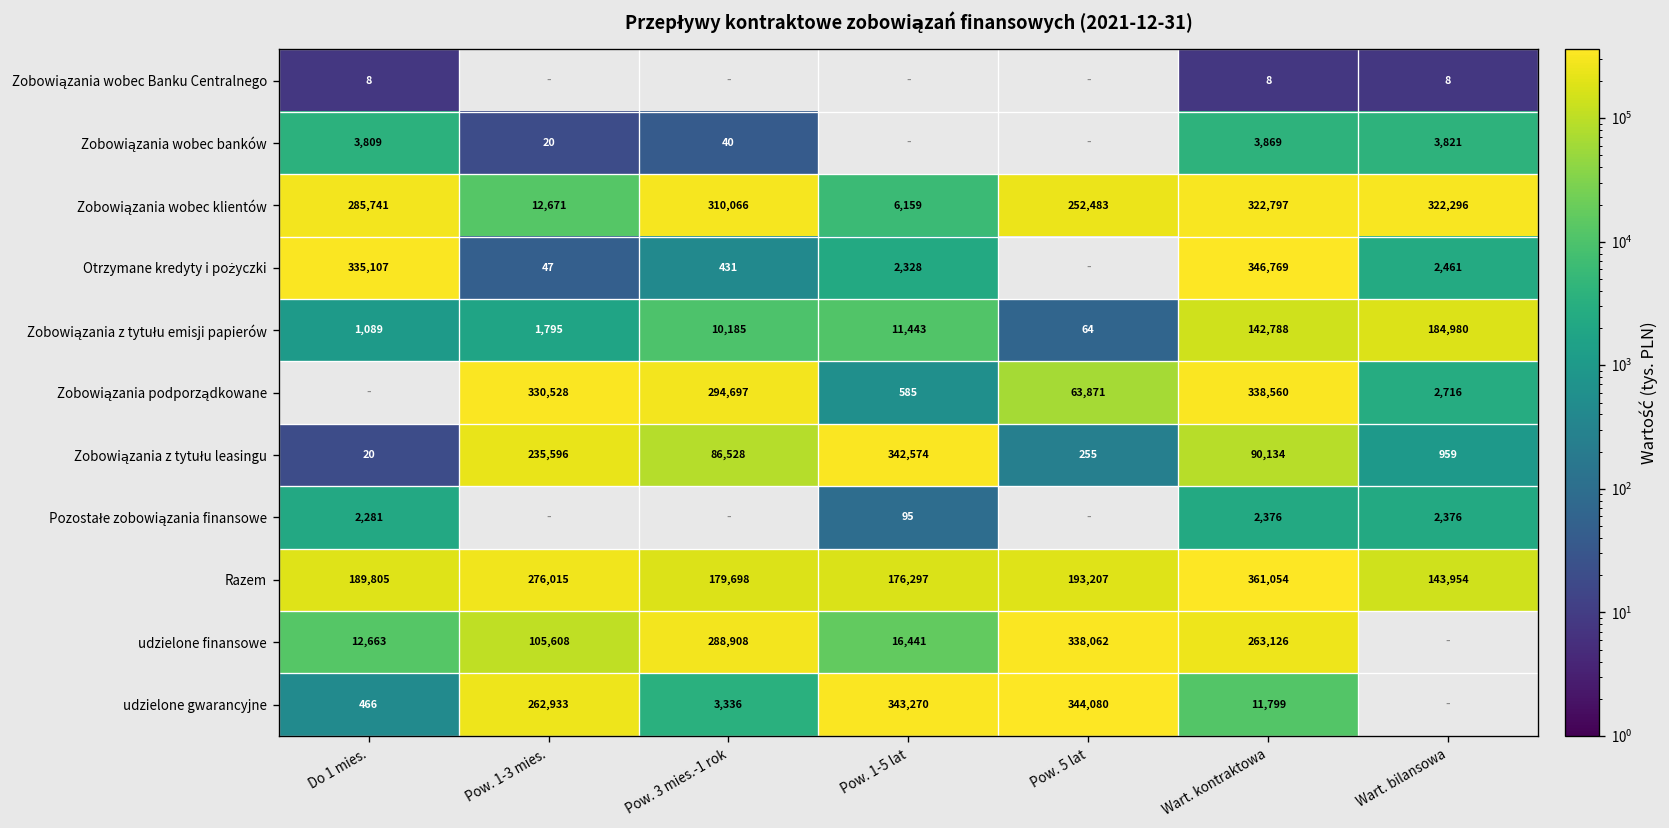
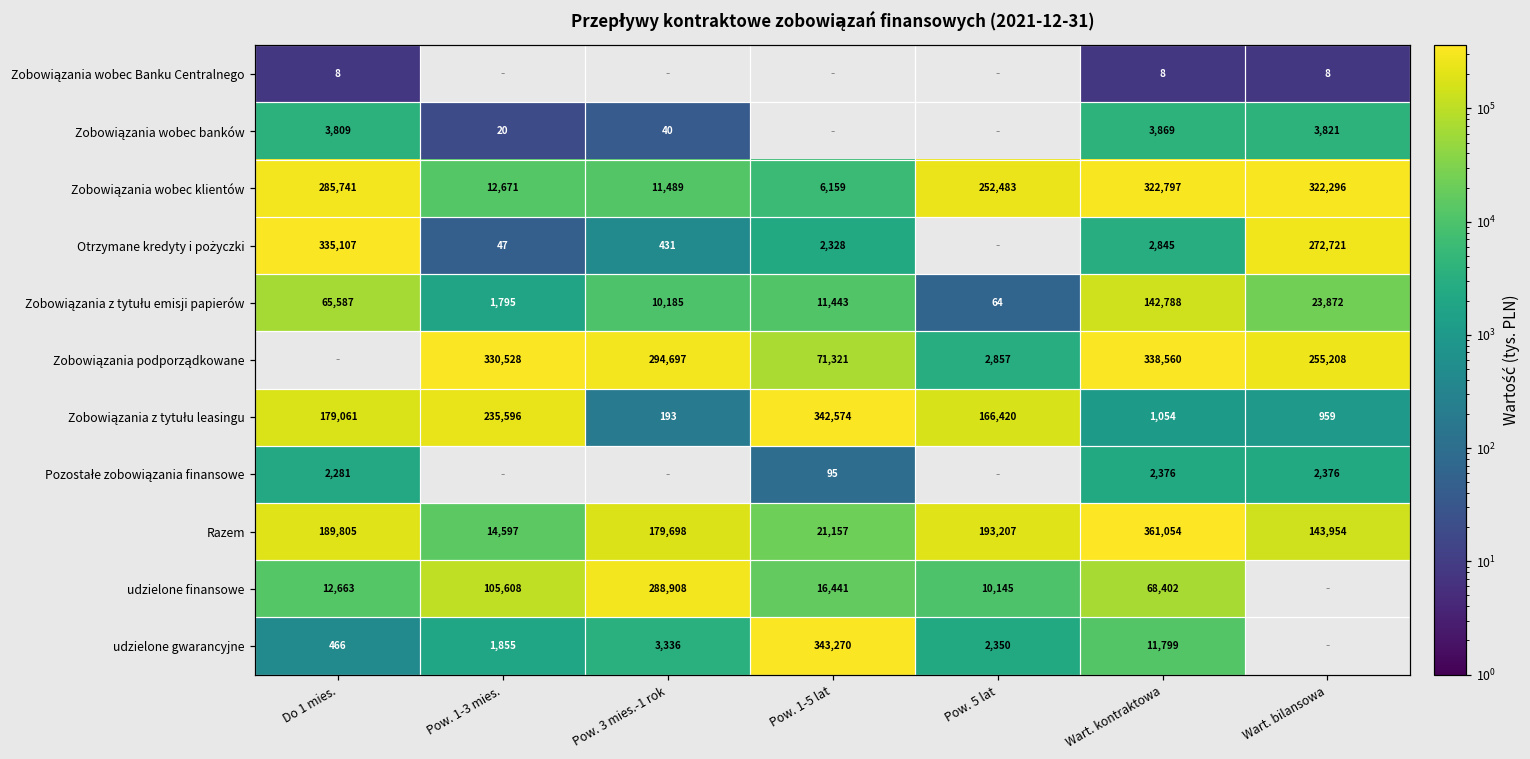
  {
    "Zobowiązania wobec Banku Centralnego": {
      "Do 1 mies.": "8",
      "Wart. kontraktowa": "8",
      "Wart. bilansowa": "8"
    },
    "Zobowiązania wobec banków": {
      "Do 1 mies.": "3,809",
      "Pow. 1-3 mies.": "20",
      "Pow. 3 mies.-1 rok": "40",
      "Wart. kontraktowa": "3,869",
      "Wart. bilansowa": "3,821"
    },
    "Zobowiązania wobec klientów": {
      "Do 1 mies.": "285,741",
      "Pow. 1-3 mies.": "12,671",
-     "Pow. 3 mies.-1 rok": "310,066",
+     "Pow. 3 mies.-1 rok": "11,489",
      "Pow. 1-5 lat": "6,159",
      "Pow. 5 lat": "252,483",
      "Wart. kontraktowa": "322,797",
      "Wart. bilansowa": "322,296"
    },
    "Otrzymane kredyty i pożyczki": {
      "Do 1 mies.": "335,107",
      "Pow. 1-3 mies.": "47",
      "Pow. 3 mies.-1 rok": "431",
      "Pow. 1-5 lat": "2,328",
-     "Wart. kontraktowa": "346,769",
-     "Wart. bilansowa": "2,461"
+     "Wart. kontraktowa": "2,845",
+     "Wart. bilansowa": "272,721"
    },
    "Zobowiązania z tytułu emisji papierów": {
-     "Do 1 mies.": "1,089",
+     "Do 1 mies.": "65,587",
      "Pow. 1-3 mies.": "1,795",
      "Pow. 3 mies.-1 rok": "10,185",
      "Pow. 1-5 lat": "11,443",
      "Pow. 5 lat": "64",
      "Wart. kontraktowa": "142,788",
-     "Wart. bilansowa": "184,980"
+     "Wart. bilansowa": "23,872"
    },
    "Zobowiązania podporządkowane": {
      "Pow. 1-3 mies.": "330,528",
      "Pow. 3 mies.-1 rok": "294,697",
-     "Pow. 1-5 lat": "585",
-     "Pow. 5 lat": "63,871",
+     "Pow. 1-5 lat": "71,321",
+     "Pow. 5 lat": "2,857",
      "Wart. kontraktowa": "338,560",
-     "Wart. bilansowa": "2,716"
+     "Wart. bilansowa": "255,208"
    },
    "Zobowiązania z tytułu leasingu": {
-     "Do 1 mies.": "20",
+     "Do 1 mies.": "179,061",
      "Pow. 1-3 mies.": "235,596",
-     "Pow. 3 mies.-1 rok": "86,528",
+     "Pow. 3 mies.-1 rok": "193",
      "Pow. 1-5 lat": "342,574",
-     "Pow. 5 lat": "255",
-     "Wart. kontraktowa": "90,134",
+     "Pow. 5 lat": "166,420",
+     "Wart. kontraktowa": "1,054",
      "Wart. bilansowa": "959"
    },
    "Pozostałe zobowiązania finansowe": {
      "Do 1 mies.": "2,281",
      "Pow. 1-5 lat": "95",
      "Wart. kontraktowa": "2,376",
      "Wart. bilansowa": "2,376"
    },
    "Razem": {
      "Do 1 mies.": "189,805",
-     "Pow. 1-3 mies.": "276,015",
+     "Pow. 1-3 mies.": "14,597",
      "Pow. 3 mies.-1 rok": "179,698",
-     "Pow. 1-5 lat": "176,297",
+     "Pow. 1-5 lat": "21,157",
      "Pow. 5 lat": "193,207",
      "Wart. kontraktowa": "361,054",
      "Wart. bilansowa": "143,954"
    },
    "udzielone finansowe": {
      "Do 1 mies.": "12,663",
      "Pow. 1-3 mies.": "105,608",
      "Pow. 3 mies.-1 rok": "288,908",
      "Pow. 1-5 lat": "16,441",
-     "Pow. 5 lat": "338,062",
-     "Wart. kontraktowa": "263,126"
+     "Pow. 5 lat": "10,145",
+     "Wart. kontraktowa": "68,402"
    },
    "udzielone gwarancyjne": {
      "Do 1 mies.": "466",
-     "Pow. 1-3 mies.": "262,933",
+     "Pow. 1-3 mies.": "1,855",
      "Pow. 3 mies.-1 rok": "3,336",
      "Pow. 1-5 lat": "343,270",
-     "Pow. 5 lat": "344,080",
+     "Pow. 5 lat": "2,350",
      "Wart. kontraktowa": "11,799"
    }
  }
